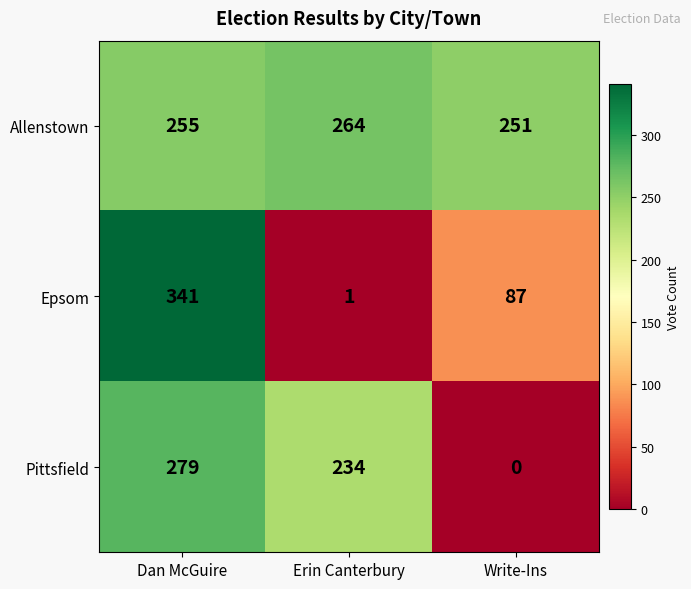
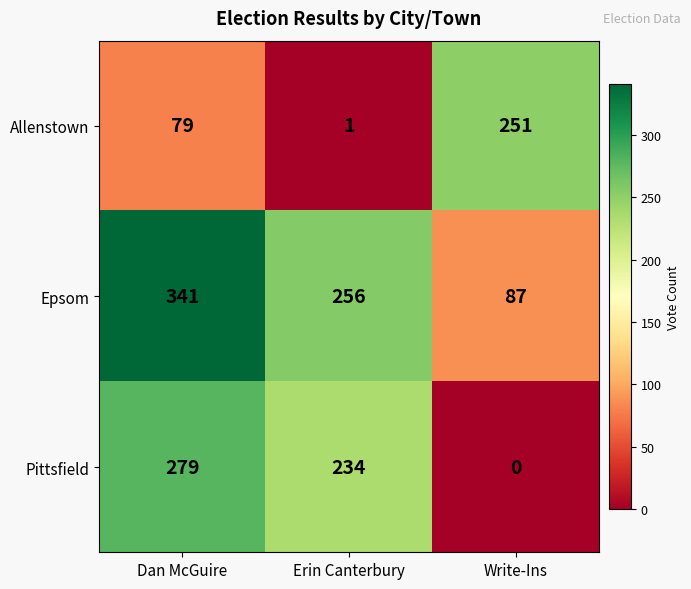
  {
    "Allenstown": {
-     "Dan McGuire": 255,
-     "Erin Canterbury": 264,
+     "Dan McGuire": 79,
+     "Erin Canterbury": 1,
      "Write-Ins": 251
    },
    "Epsom": {
      "Dan McGuire": 341,
-     "Erin Canterbury": 1,
+     "Erin Canterbury": 256,
      "Write-Ins": 87
    },
    "Pittsfield": {
      "Dan McGuire": 279,
      "Erin Canterbury": 234,
      "Write-Ins": 0
    }
  }
